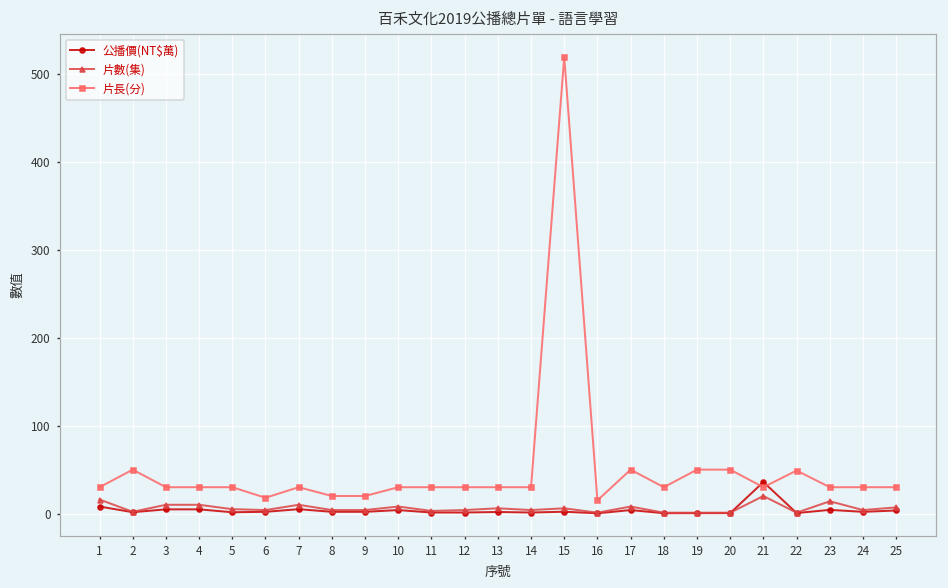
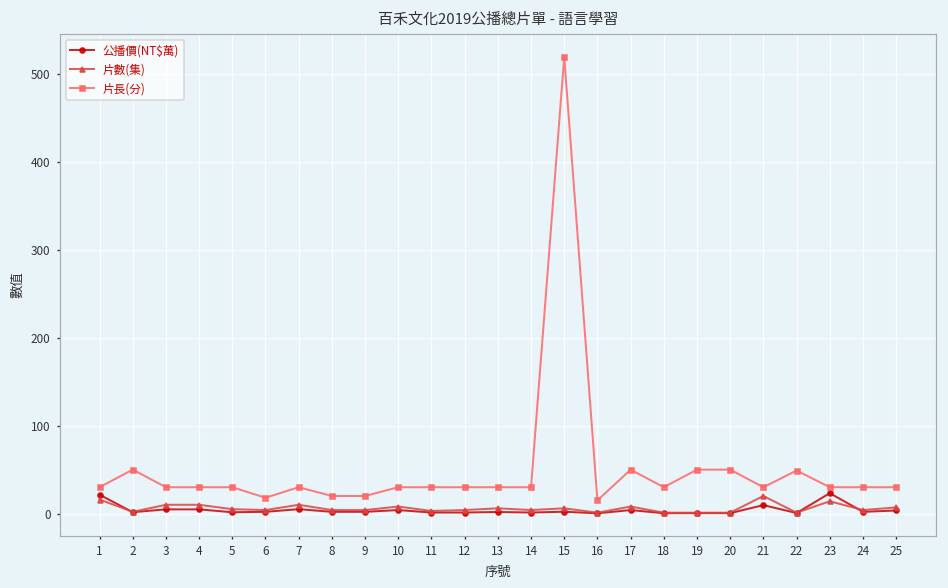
  {
    "公播價(NT$萬)": {
-     "1": 10,
+     "1": 20,
      "3": 0,
      "4": 0,
      "5": 0,
      "7": 10,
      "10": 0,
      "13": 0,
      "15": 0,
      "17": 0,
-     "21": 40,
-     "23": 0
+     "21": 10,
+     "23": 20
    }
  }
